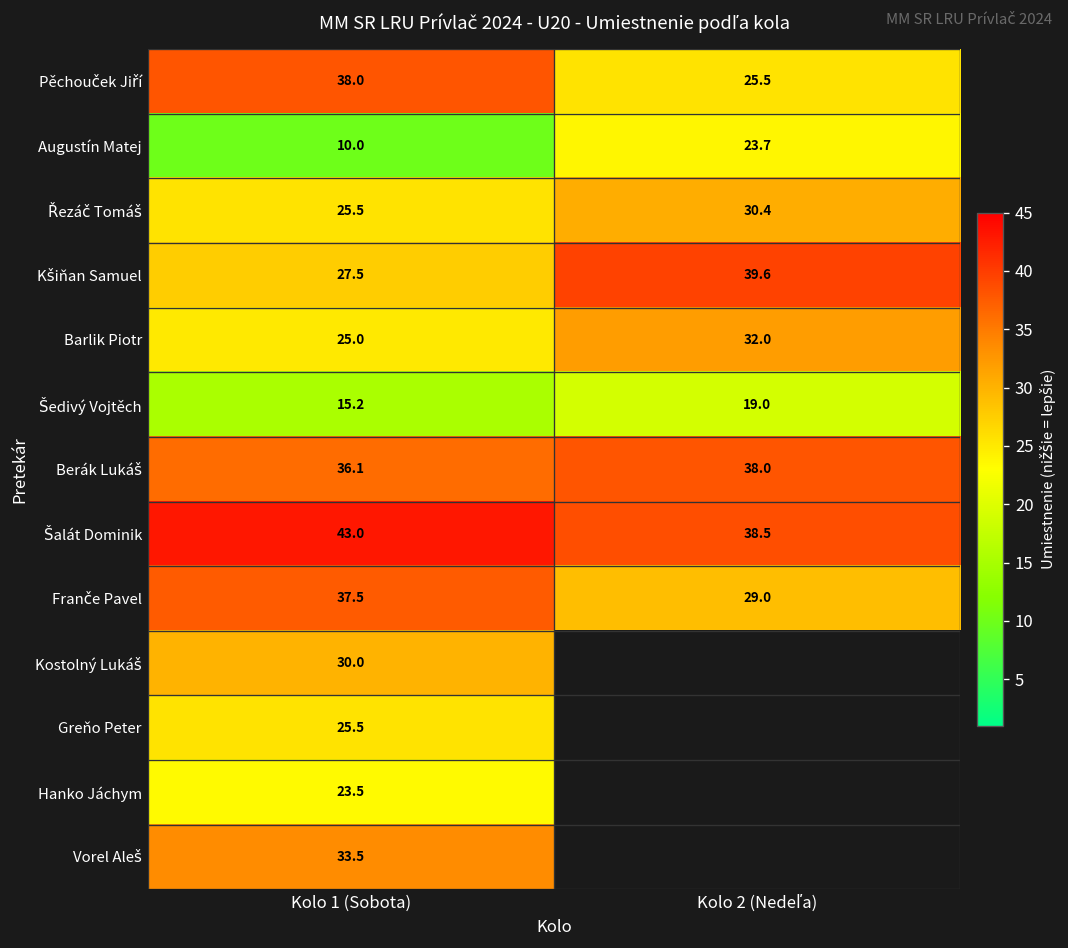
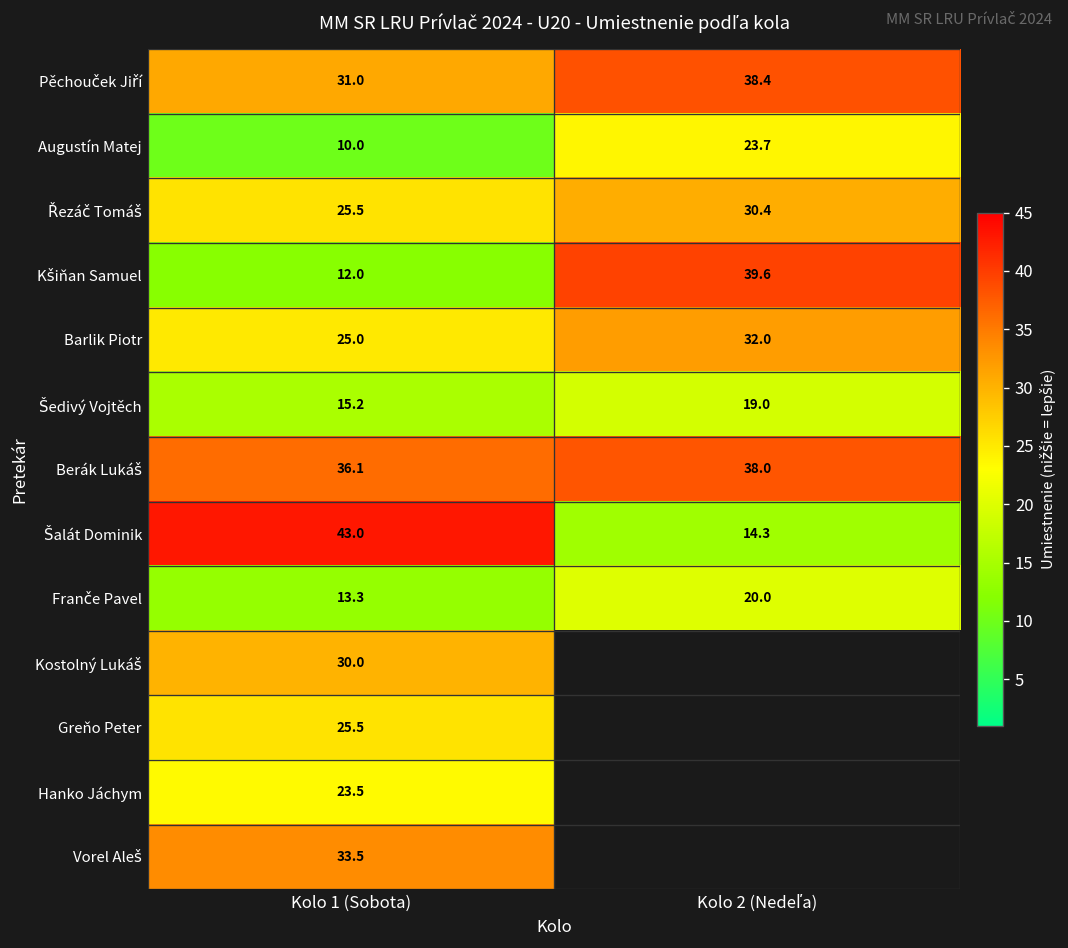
  {
    "Pěchouček Jiří": {
-     "Kolo 1 (Sobota)": 38.0,
-     "Kolo 2 (Nedeľa)": 25.5
+     "Kolo 1 (Sobota)": 31.0,
+     "Kolo 2 (Nedeľa)": 38.4
    },
    "Augustín Matej": {
      "Kolo 1 (Sobota)": 10.0,
      "Kolo 2 (Nedeľa)": 23.7
    },
    "Řezáč Tomáš": {
      "Kolo 1 (Sobota)": 25.5,
      "Kolo 2 (Nedeľa)": 30.4
    },
    "Kšiňan Samuel": {
-     "Kolo 1 (Sobota)": 27.5,
+     "Kolo 1 (Sobota)": 12.0,
      "Kolo 2 (Nedeľa)": 39.6
    },
    "Barlik Piotr": {
      "Kolo 1 (Sobota)": 25.0,
      "Kolo 2 (Nedeľa)": 32.0
    },
    "Šedivý Vojtěch": {
      "Kolo 1 (Sobota)": 15.2,
      "Kolo 2 (Nedeľa)": 19.0
    },
    "Berák Lukáš": {
      "Kolo 1 (Sobota)": 36.1,
      "Kolo 2 (Nedeľa)": 38.0
    },
    "Šalát Dominik": {
      "Kolo 1 (Sobota)": 43.0,
-     "Kolo 2 (Nedeľa)": 38.5
+     "Kolo 2 (Nedeľa)": 14.3
    },
    "Franče Pavel": {
-     "Kolo 1 (Sobota)": 37.5,
-     "Kolo 2 (Nedeľa)": 29.0
+     "Kolo 1 (Sobota)": 13.3,
+     "Kolo 2 (Nedeľa)": 20.0
    },
    "Kostolný Lukáš": {
      "Kolo 1 (Sobota)": 30.0
    },
    "Greňo Peter": {
      "Kolo 1 (Sobota)": 25.5
    },
    "Hanko Jáchym": {
      "Kolo 1 (Sobota)": 23.5
    },
    "Vorel Aleš": {
      "Kolo 1 (Sobota)": 33.5
    }
  }
